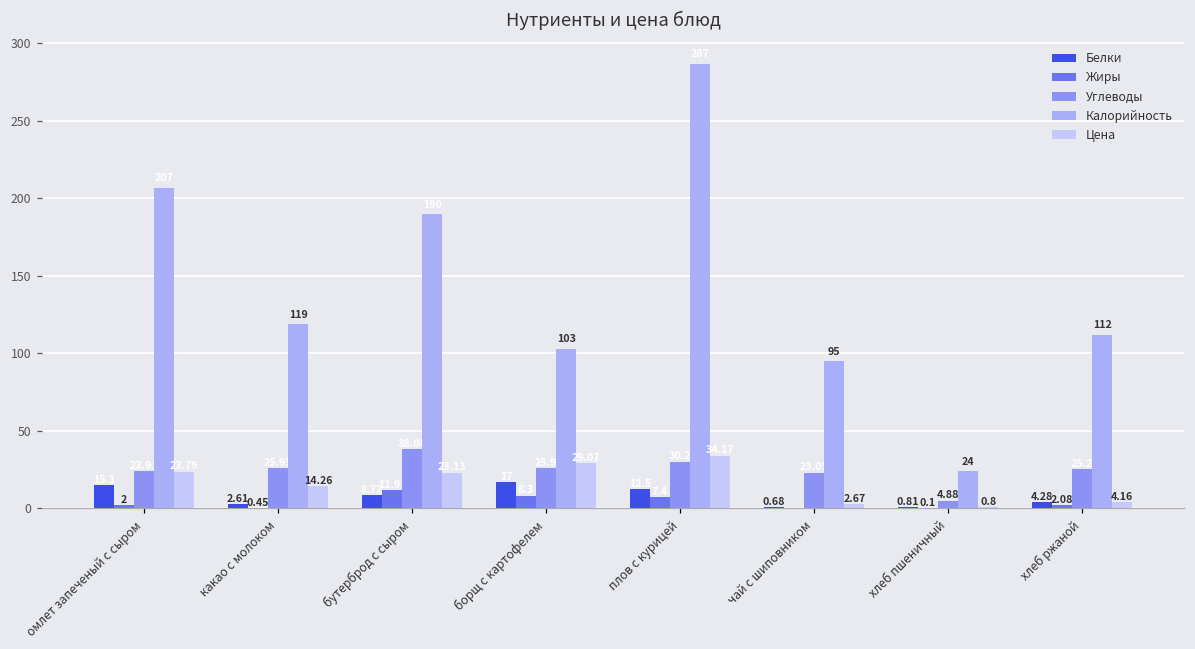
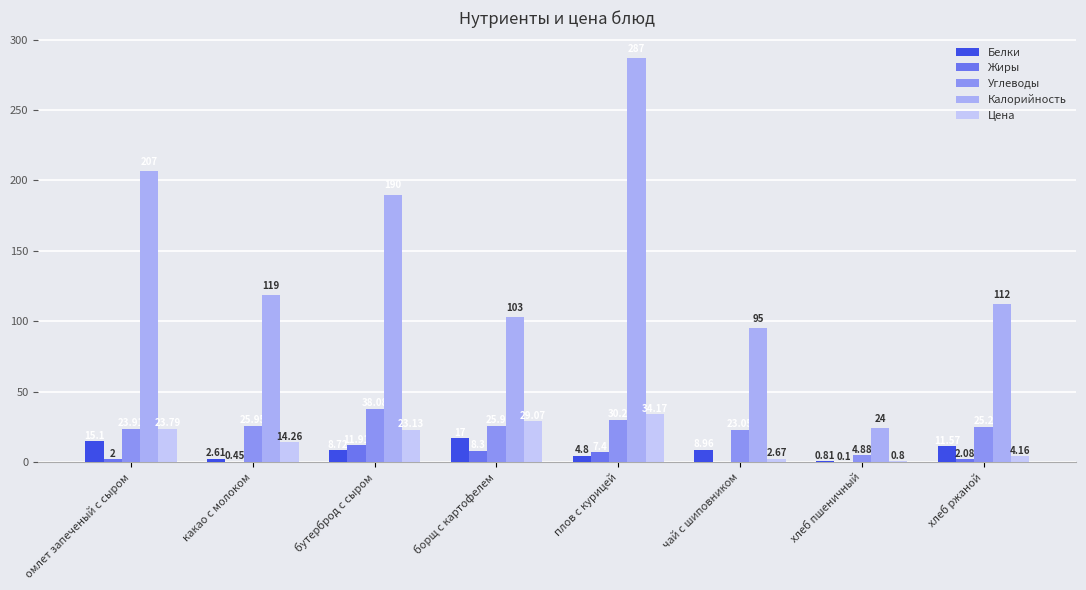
  {
    "Белки": {
      "омлет запеченый с сыром": 15,
      "бутерброд с сыром": 9,
      "борщ с картофелем": 17,
-     "плов с курицей": 13,
-     "чай с шиповником": 1,
-     "хлеб ржаной": 4
+     "плов с курицей": 5,
+     "чай с шиповником": 9,
+     "хлеб ржаной": 12
    }
  }
